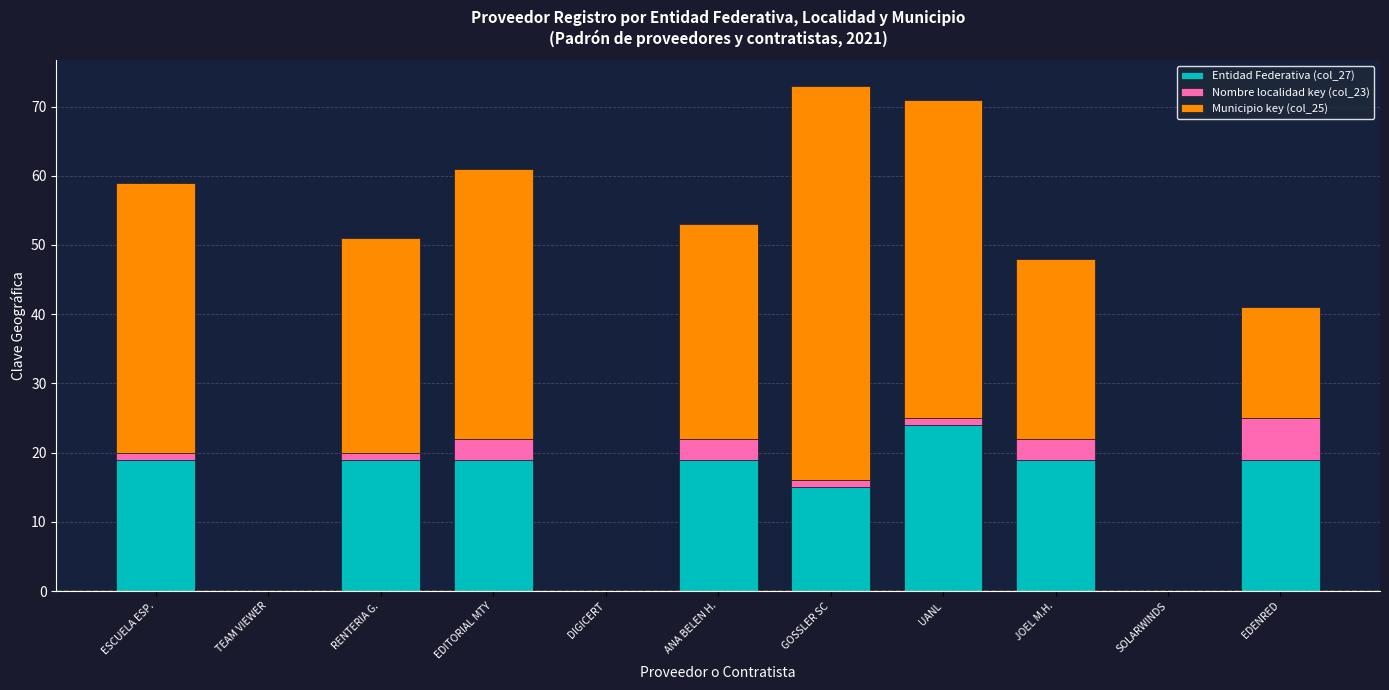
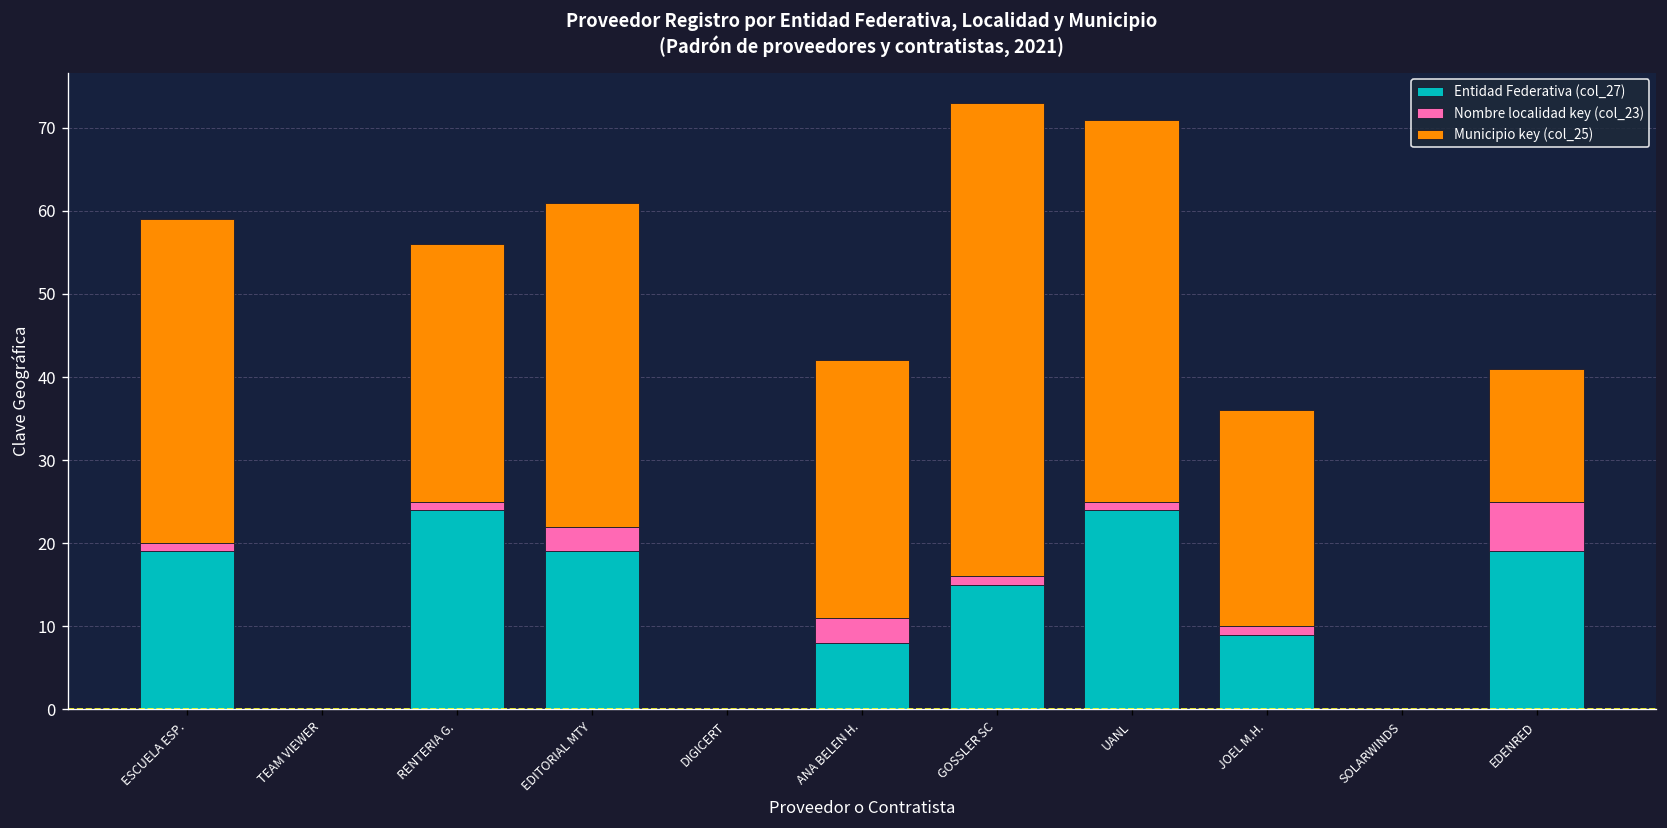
  {
    "Entidad Federativa (col_27)": {
      "ESCUELA ESP.": 19,
      "TEAM VIEWER": 0,
-     "RENTERIA G.": 19,
+     "RENTERIA G.": 24,
      "EDITORIAL MTY": 19,
      "DIGICERT": 0,
-     "ANA BELEN H.": 19,
+     "ANA BELEN H.": 8,
      "GOSSLER SC": 15,
      "UANL": 24,
-     "JOEL M.H.": 19,
+     "JOEL M.H.": 9,
      "SOLARWINDS": 0,
      "EDENRED": 19
    },
    "Nombre localidad key (col_23)": {
      "ESCUELA ESP.": 1,
      "TEAM VIEWER": 0,
      "RENTERIA G.": 1,
      "EDITORIAL MTY": 3,
      "DIGICERT": 0,
      "ANA BELEN H.": 3,
      "GOSSLER SC": 1,
      "UANL": 1,
-     "JOEL M.H.": 3,
+     "JOEL M.H.": 1,
      "SOLARWINDS": 0,
      "EDENRED": 6
    },
    "Municipio key (col_25)": {
      "ESCUELA ESP.": 39,
      "TEAM VIEWER": 0,
      "RENTERIA G.": 31,
      "EDITORIAL MTY": 39,
      "DIGICERT": 0,
      "ANA BELEN H.": 31,
      "GOSSLER SC": 57,
      "UANL": 46,
      "JOEL M.H.": 26,
      "SOLARWINDS": 0,
      "EDENRED": 16
    }
  }
